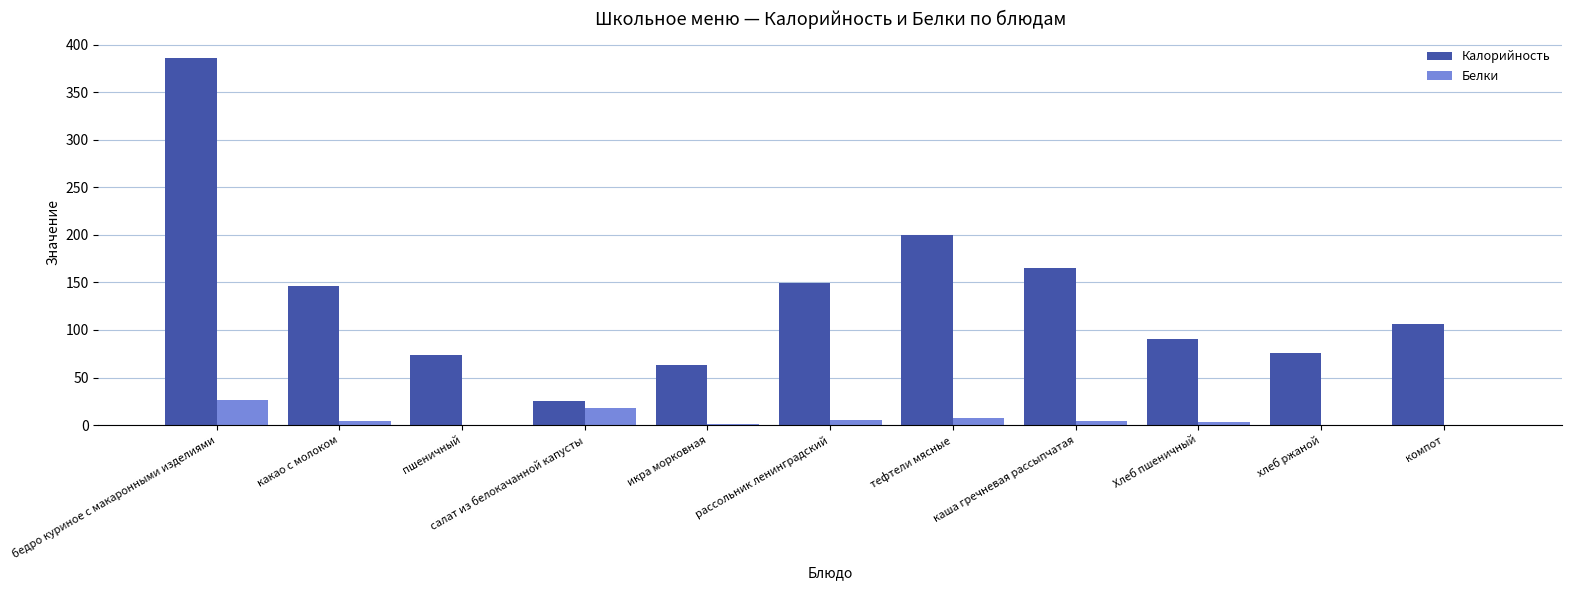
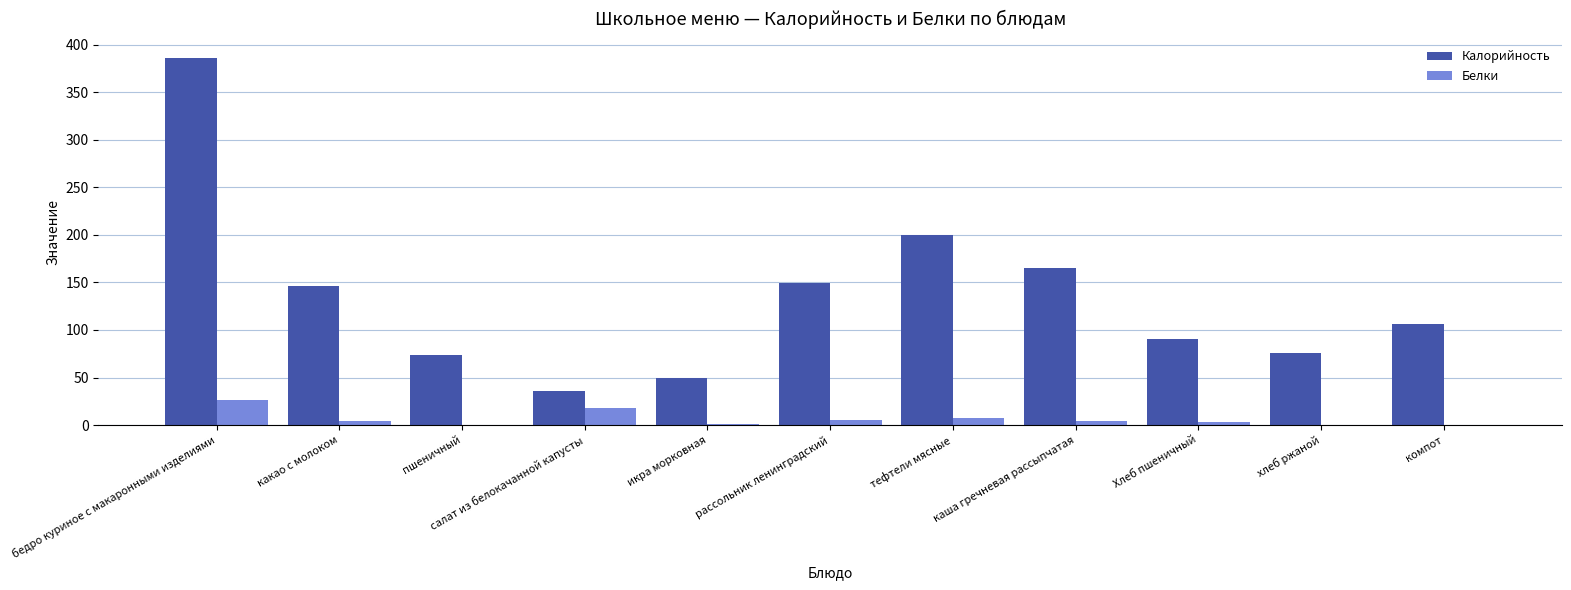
  {
    "Калорийность": {
      "бедро куриное с макаронными изделиями": 390,
      "какао с молоком": 150,
      "пшеничный": 70,
-     "салат из белокачанной капусты": 30,
-     "икра морковная": 60,
+     "салат из белокачанной капусты": 40,
+     "икра морковная": 50,
      "рассольник ленинградский": 150,
      "тефтели мясные": 200,
      "каша гречневая рассыпчатая": 170,
      "Хлеб пшеничный": 90,
      "хлеб ржаной": 80,
      "компот": 110
    },
    "Белки": {
      "бедро куриное с макаронными изделиями": 30,
      "какао с молоком": 0,
      "салат из белокачанной капусты": 20,
      "рассольник ленинградский": 10,
      "тефтели мясные": 10,
      "каша гречневая рассыпчатая": 0,
      "Хлеб пшеничный": 0,
      "компот": 0
    }
  }
